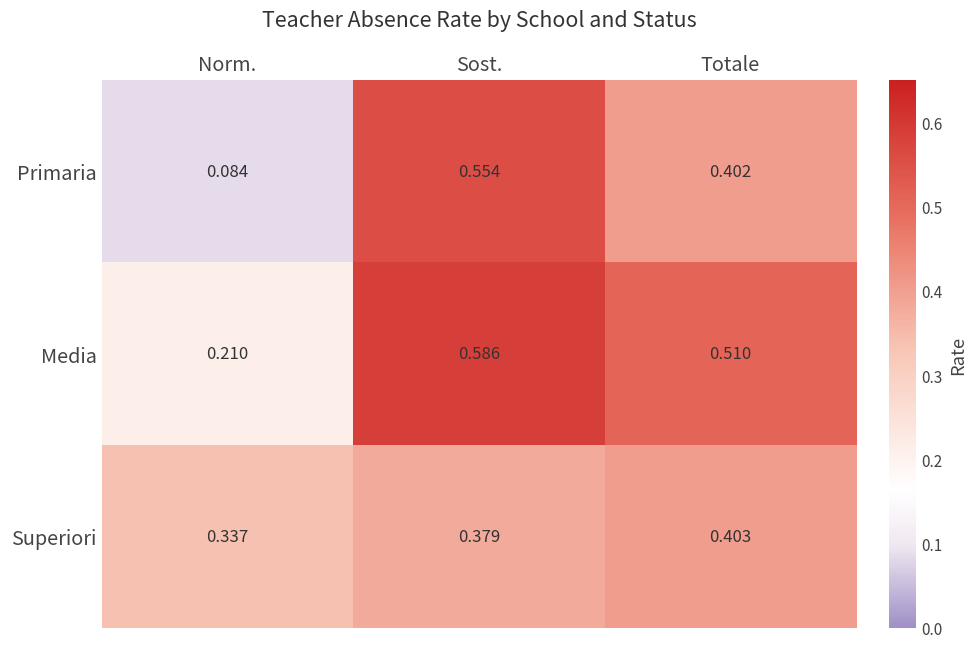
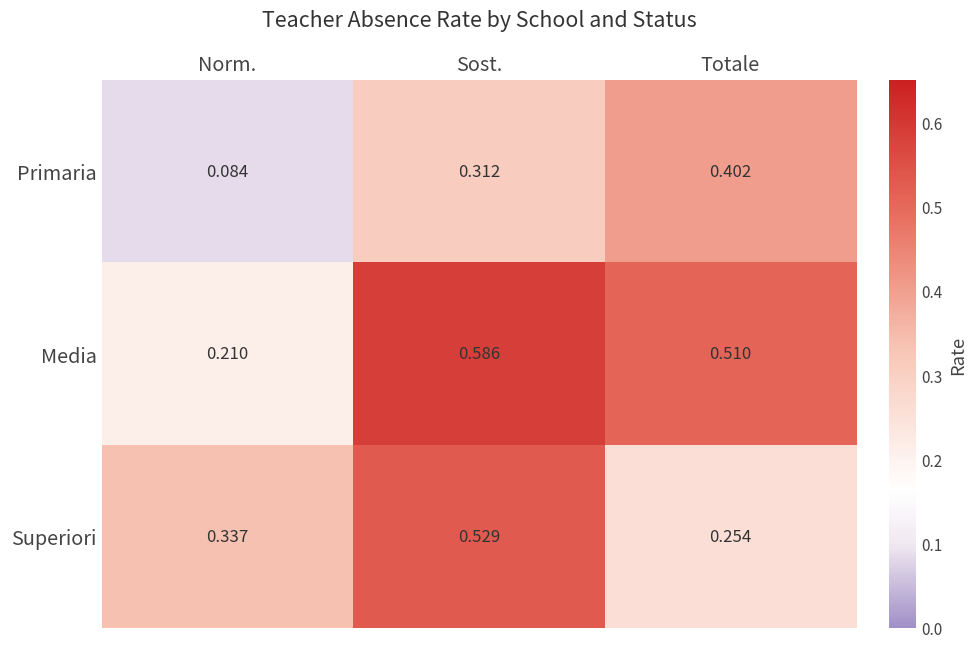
  {
    "Primaria": {
      "Norm.": 0.084,
-     "Sost.": 0.554,
+     "Sost.": 0.312,
      "Totale": 0.402
    },
    "Media": {
      "Norm.": 0.210,
      "Sost.": 0.586,
      "Totale": 0.510
    },
    "Superiori": {
      "Norm.": 0.337,
-     "Sost.": 0.379,
-     "Totale": 0.403
+     "Sost.": 0.529,
+     "Totale": 0.254
    }
  }
